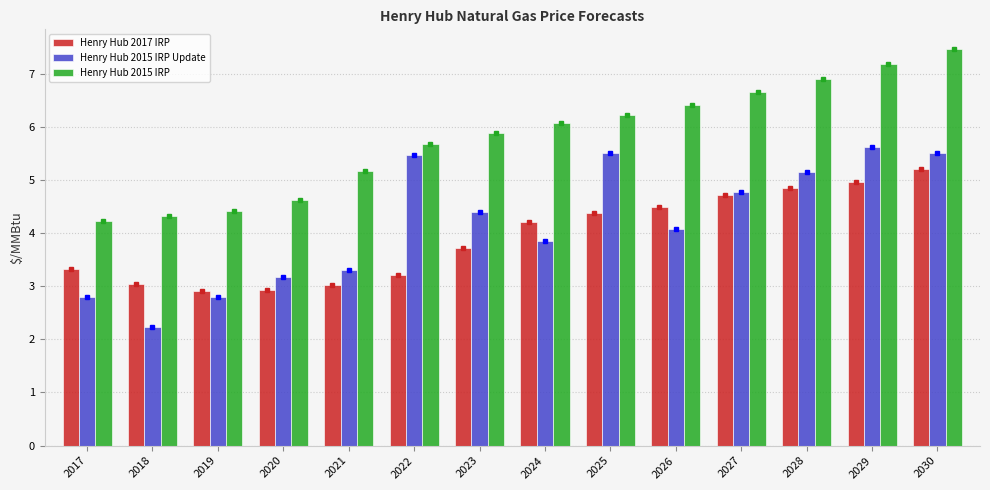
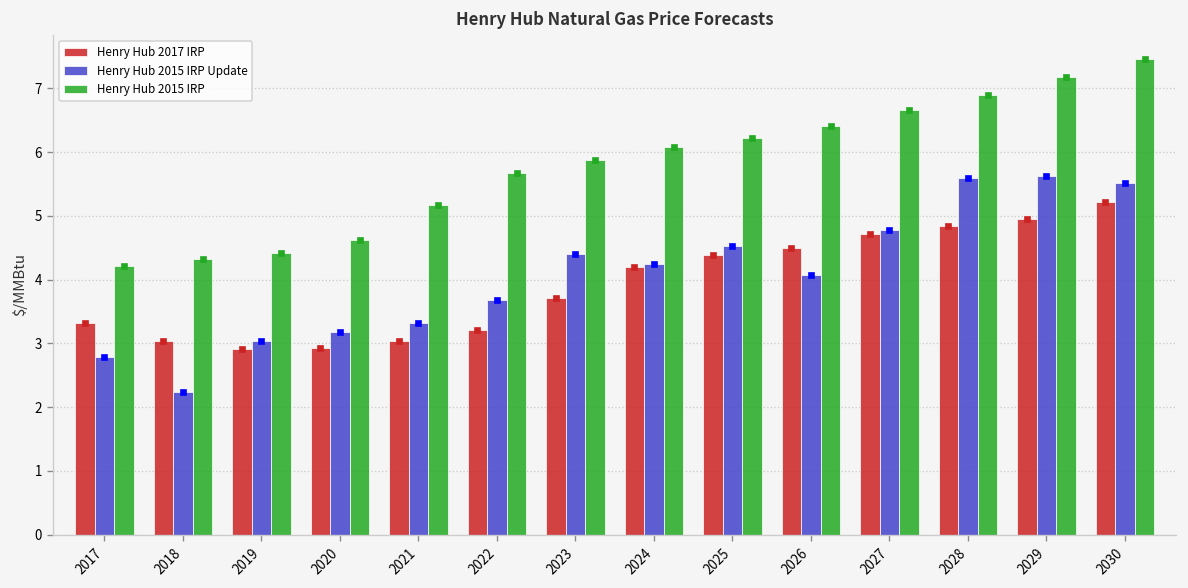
  {
    "Henry Hub 2015 IRP Update": {
      "2017": 2.8,
      "2018": 2.2,
-     "2019": 2.8,
+     "2019": 3.0,
      "2020": 3.2,
      "2021": 3.3,
-     "2022": 5.5,
+     "2022": 3.7,
      "2023": 4.4,
-     "2024": 3.9,
-     "2025": 5.5,
+     "2024": 4.2,
+     "2025": 4.5,
      "2026": 4.1,
      "2027": 4.8,
-     "2028": 5.1,
+     "2028": 5.6,
      "2029": 5.6,
      "2030": 5.5
    }
  }
